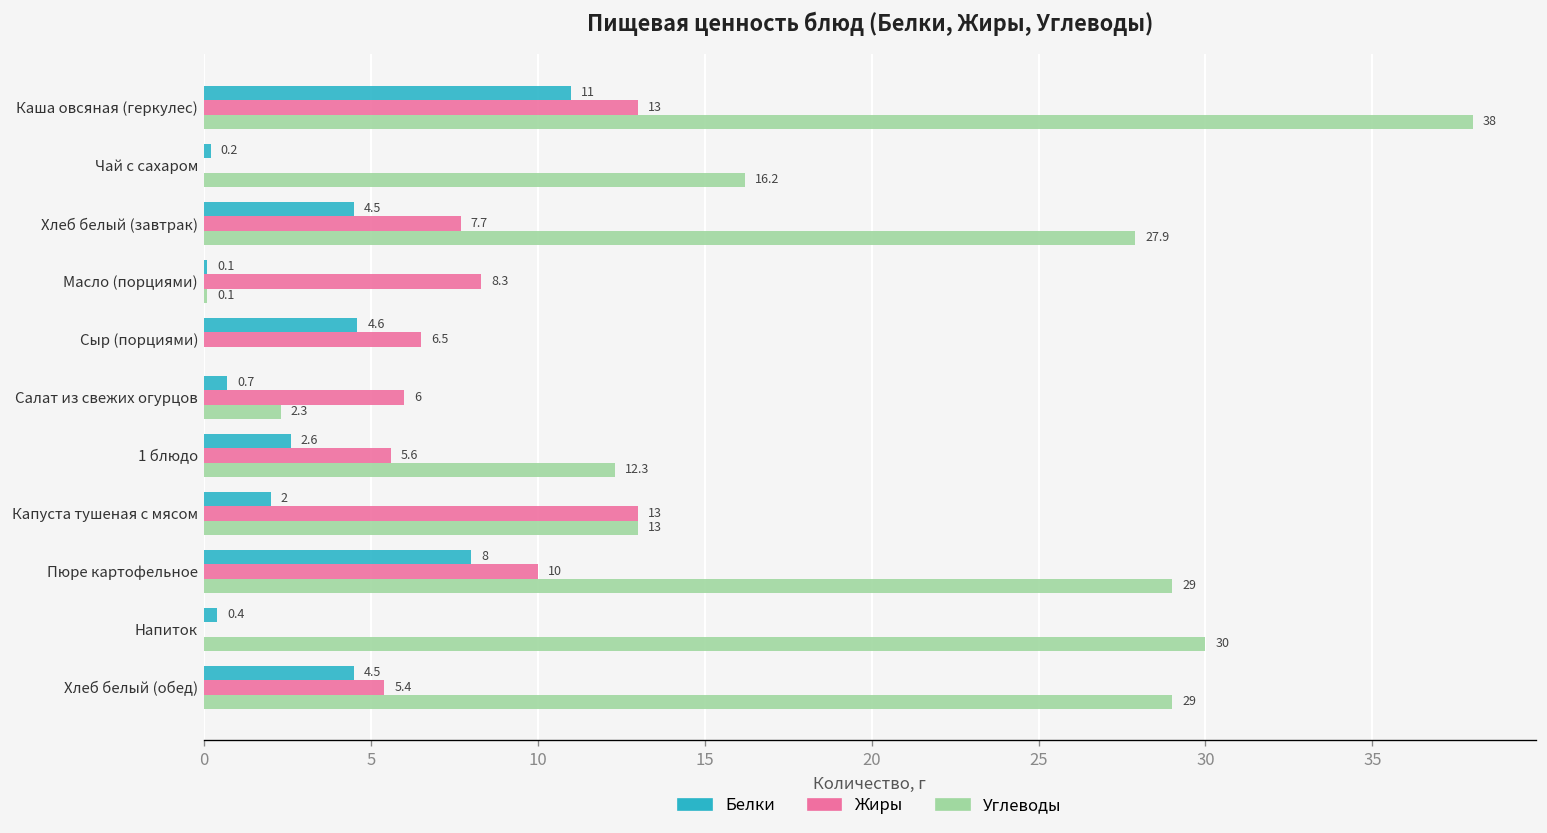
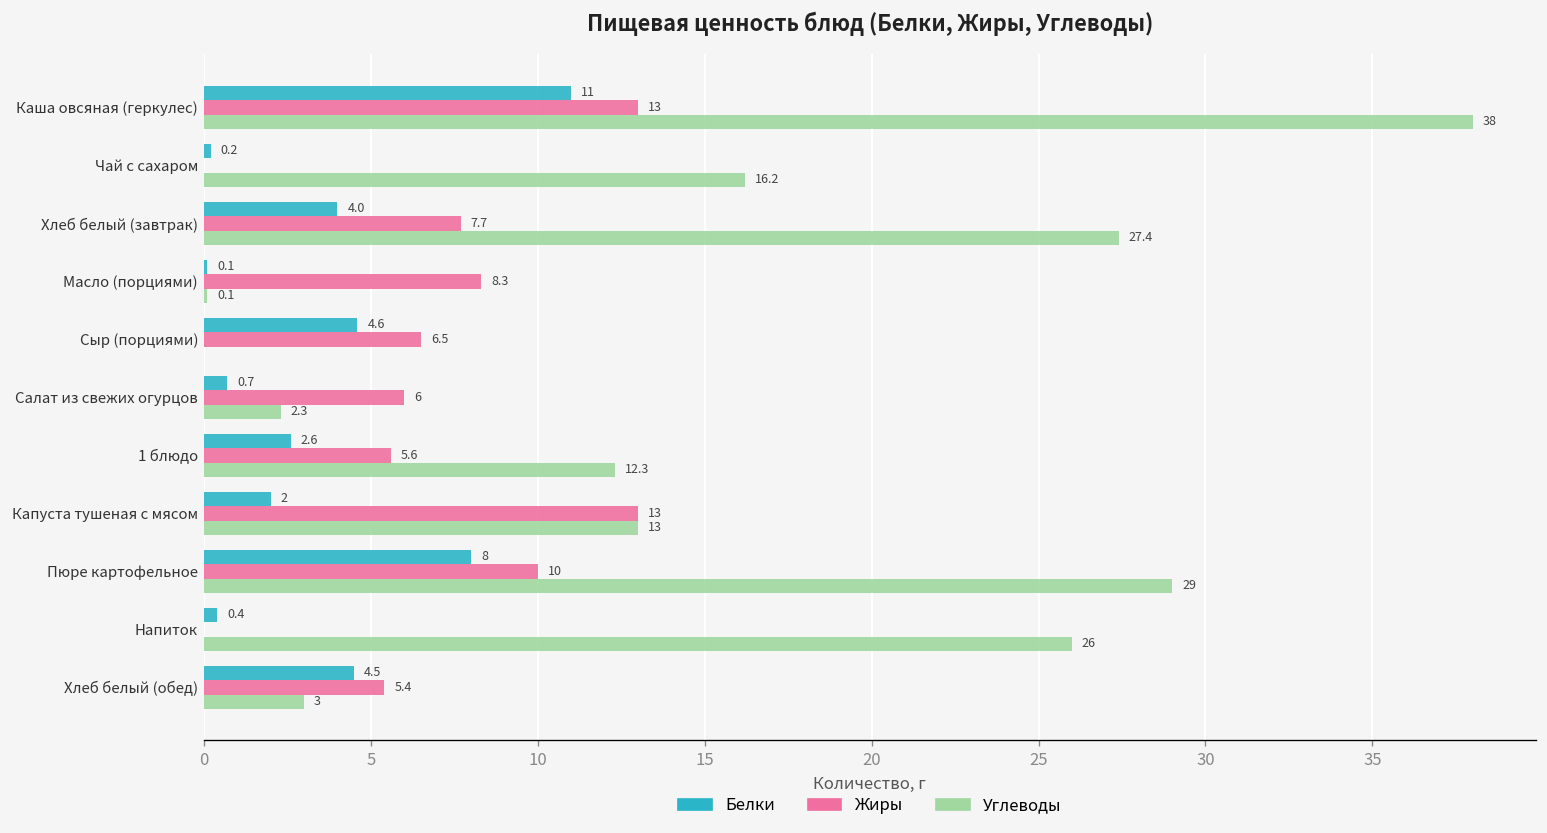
  {
    "Белки": {
      "Каша овсяная (геркулес)": 11,
      "Чай с сахаром": 0.2,
-     "Хлеб белый (завтрак)": 4.5,
+     "Хлеб белый (завтрак)": 4.0,
      "Масло (порциями)": 0.1,
      "Сыр (порциями)": 4.6,
      "Салат из свежих огурцов": 0.7,
      "1 блюдо": 2.6,
      "Капуста тушеная с мясом": 2,
      "Пюре картофельное": 8,
      "Напиток": 0.4,
      "Хлеб белый (обед)": 4.5
    },
    "Жиры": {
      "Каша овсяная (геркулес)": 13,
      "Хлеб белый (завтрак)": 7.7,
      "Масло (порциями)": 8.3,
      "Сыр (порциями)": 6.5,
      "Салат из свежих огурцов": 6,
      "1 блюдо": 5.6,
      "Капуста тушеная с мясом": 13,
      "Пюре картофельное": 10,
      "Хлеб белый (обед)": 5.4
    },
    "Углеводы": {
      "Каша овсяная (геркулес)": 38,
      "Чай с сахаром": 16.2,
-     "Хлеб белый (завтрак)": 27.9,
+     "Хлеб белый (завтрак)": 27.4,
      "Масло (порциями)": 0.1,
      "Салат из свежих огурцов": 2.3,
      "1 блюдо": 12.3,
      "Капуста тушеная с мясом": 13,
      "Пюре картофельное": 29,
-     "Напиток": 30,
-     "Хлеб белый (обед)": 29
+     "Напиток": 26,
+     "Хлеб белый (обед)": 3
    }
  }
